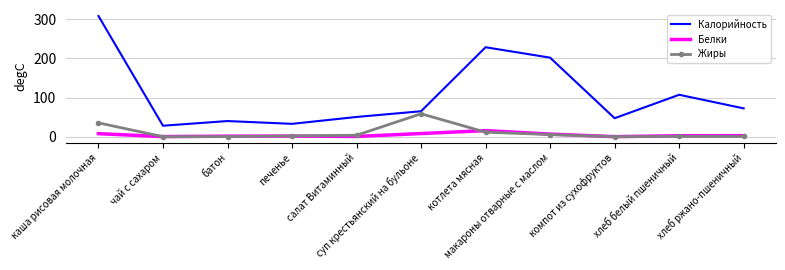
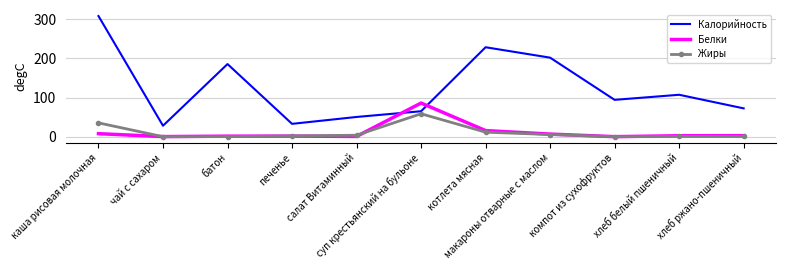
  {
    "Калорийность": {
      "каша рисовая молочная": 310,
      "чай с сахаром": 30,
-     "батон": 40,
+     "батон": 190,
      "печенье": 30,
      "салат Витаминный": 50,
      "суп крестьянский на бульоне": 70,
      "котлета мясная": 230,
      "макароны отварные с маслом": 200,
-     "компот из сухофруктов": 50,
+     "компот из сухофруктов": 90,
      "хлеб белый пшеничный": 110,
      "хлеб ржано-пшеничный": 70
    },
    "Белки": {
      "каша рисовая молочная": 10,
-     "суп крестьянский на бульоне": 10
+     "суп крестьянский на бульоне": 90
    },
    "Жиры": {
      "каша рисовая молочная": 40,
      "суп крестьянский на бульоне": 60
    }
  }
